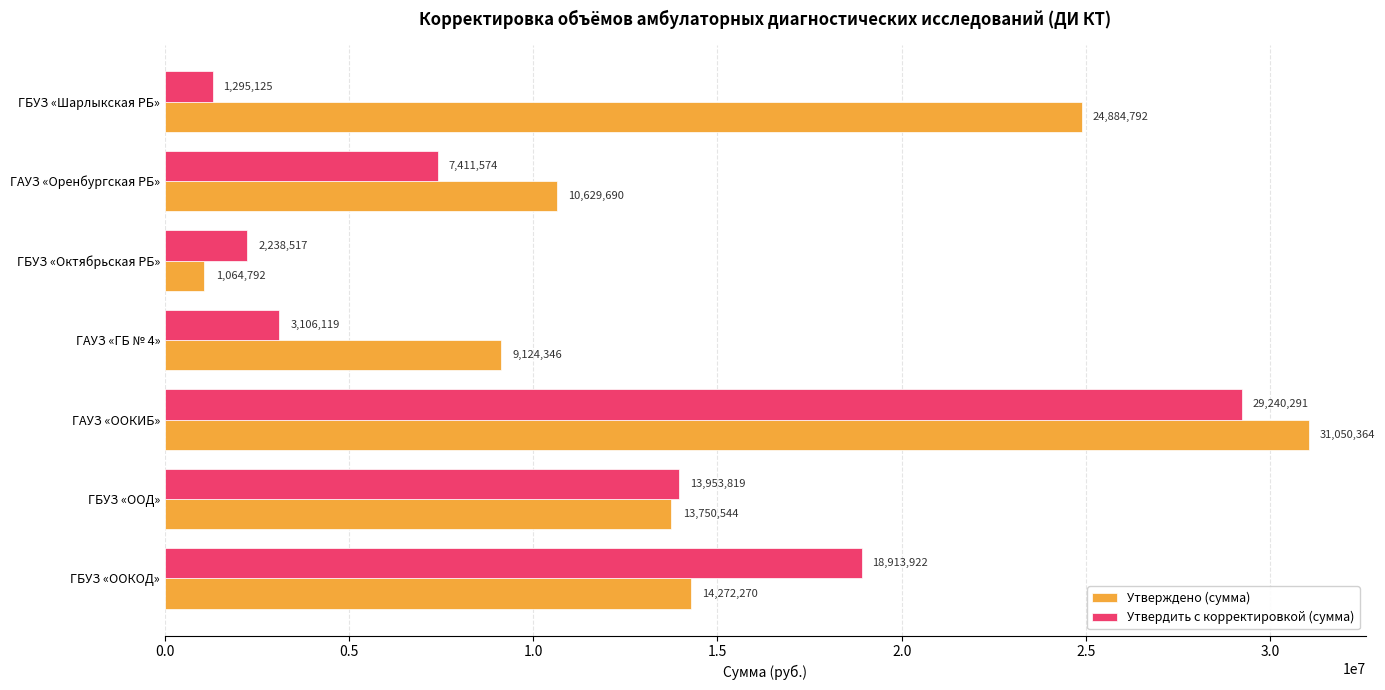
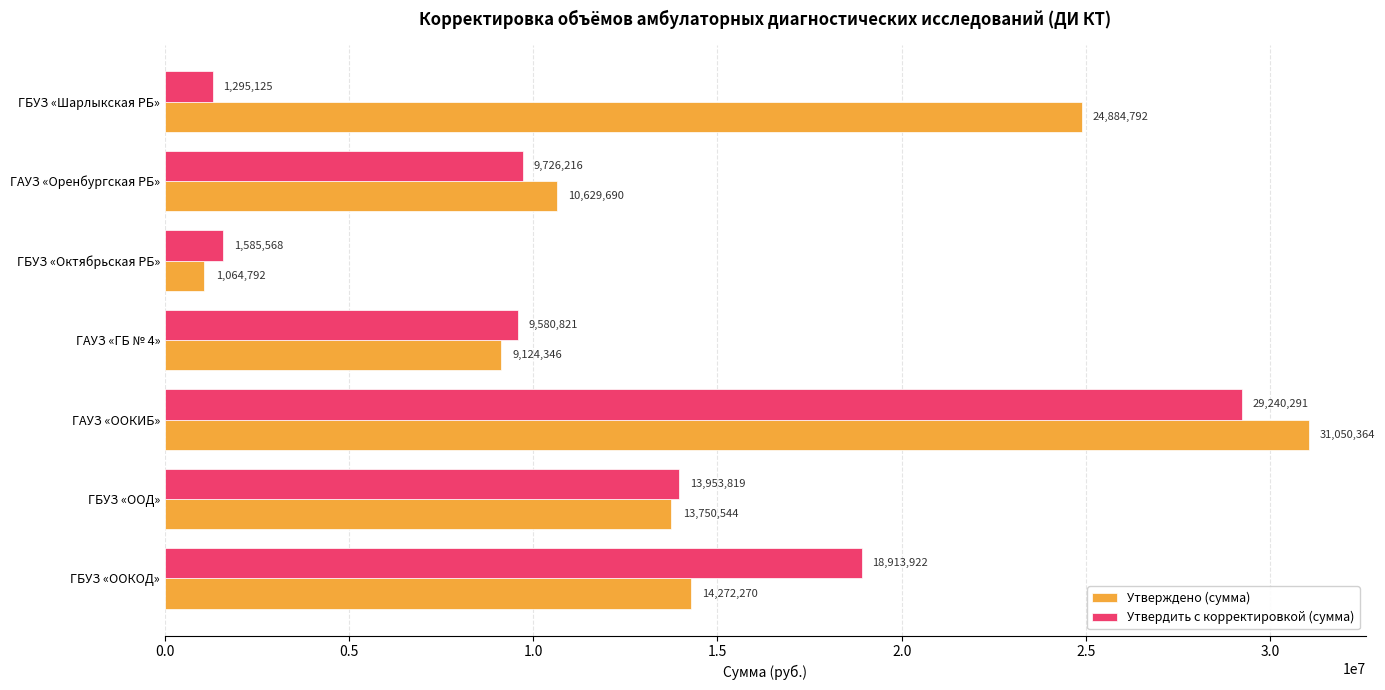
  {
    "Утверждено (сумма)": {
      "ГБУЗ «Шарлыкская РБ»": "24,884,792",
      "ГАУЗ «Оренбургская РБ»": "10,629,690",
      "ГБУЗ «Октябрьская РБ»": "1,064,792",
      "ГАУЗ «ГБ № 4»": "9,124,346",
      "ГАУЗ «ООКИБ»": "31,050,364",
      "ГБУЗ «ООД»": "13,750,544",
      "ГБУЗ «ООКОД»": "14,272,270"
    },
    "Утвердить с корректировкой (сумма)": {
      "ГБУЗ «Шарлыкская РБ»": "1,295,125",
-     "ГАУЗ «Оренбургская РБ»": "7,411,574",
-     "ГБУЗ «Октябрьская РБ»": "2,238,517",
-     "ГАУЗ «ГБ № 4»": "3,106,119",
+     "ГАУЗ «Оренбургская РБ»": "9,726,216",
+     "ГБУЗ «Октябрьская РБ»": "1,585,568",
+     "ГАУЗ «ГБ № 4»": "9,580,821",
      "ГАУЗ «ООКИБ»": "29,240,291",
      "ГБУЗ «ООД»": "13,953,819",
      "ГБУЗ «ООКОД»": "18,913,922"
    }
  }
